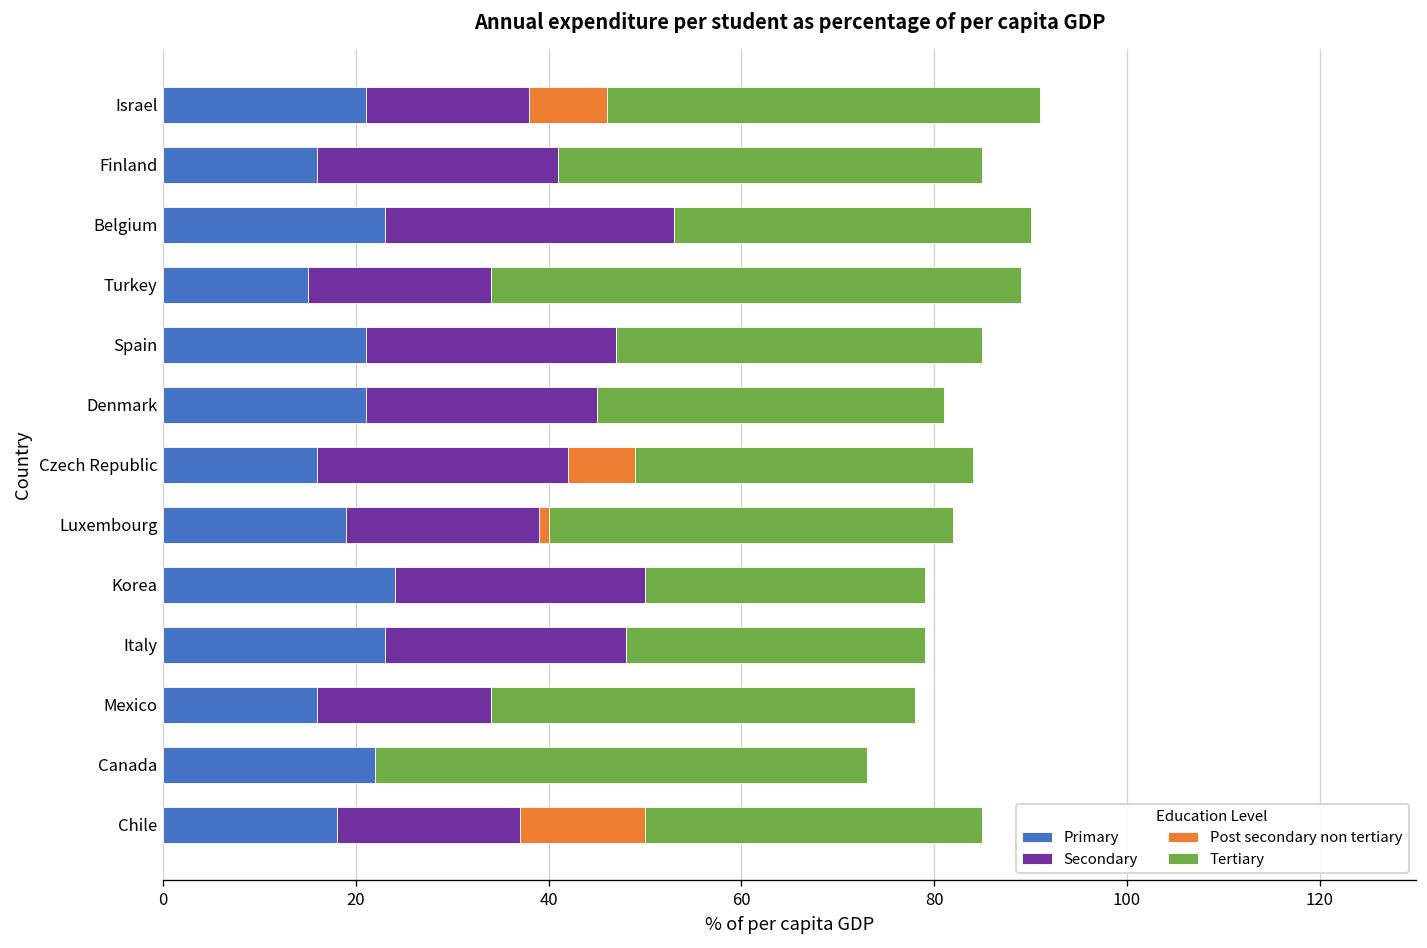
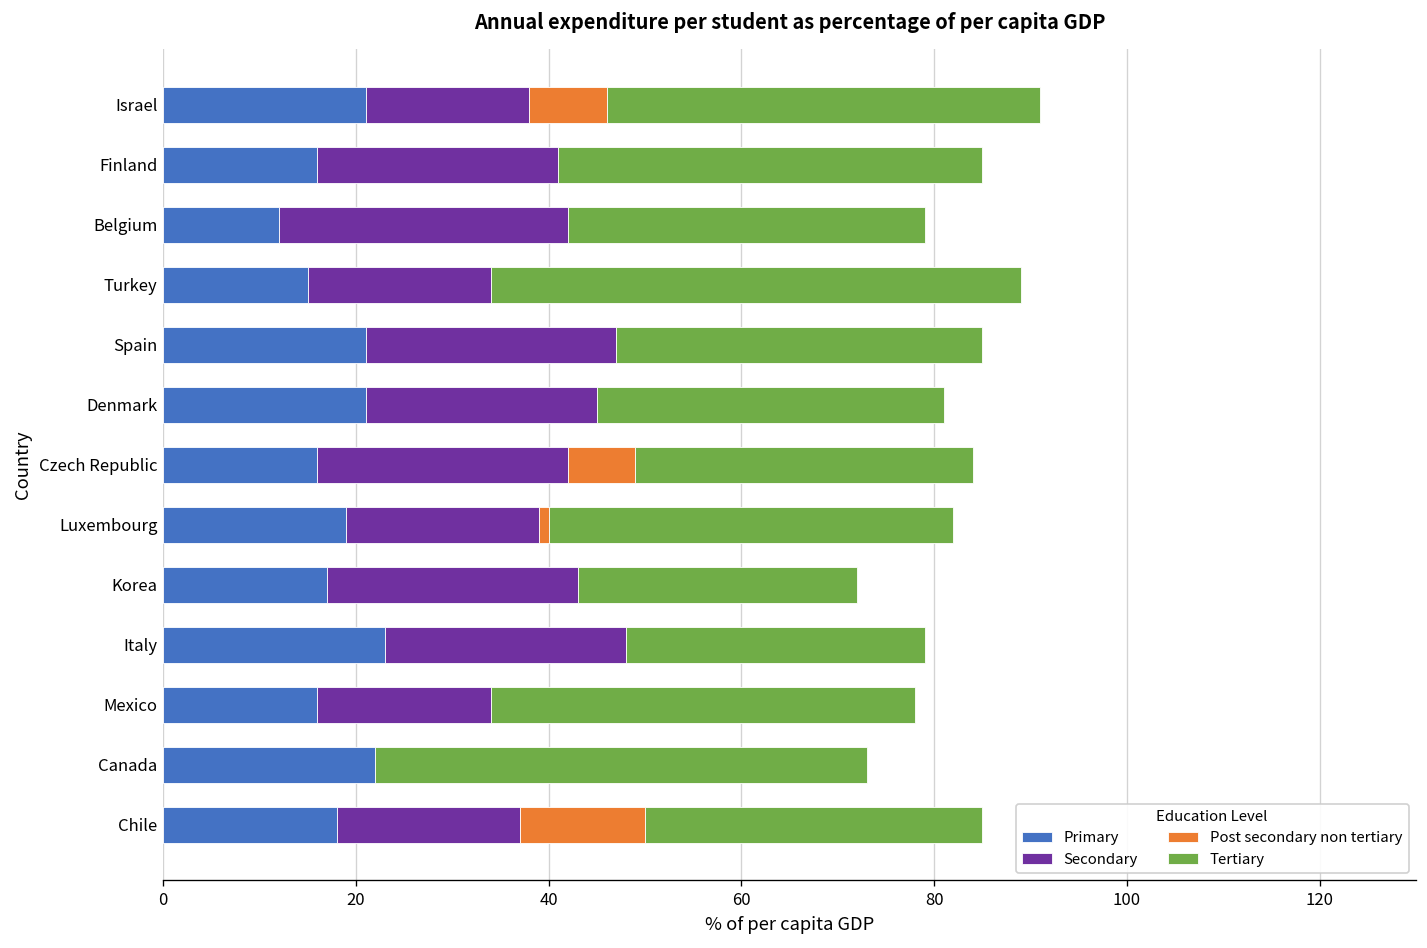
  {
    "Primary": {
      "Israel": 21,
      "Finland": 16,
-     "Belgium": 23,
+     "Belgium": 12,
      "Turkey": 15,
      "Spain": 21,
      "Denmark": 21,
      "Czech Republic": 16,
      "Luxembourg": 19,
-     "Korea": 24,
+     "Korea": 17,
      "Italy": 23,
      "Mexico": 16,
      "Canada": 22,
      "Chile": 18
    },
    "Secondary": {
      "Israel": 17,
      "Finland": 25,
      "Belgium": 30,
      "Turkey": 19,
      "Spain": 26,
      "Denmark": 24,
      "Czech Republic": 26,
      "Luxembourg": 20,
      "Korea": 26,
      "Italy": 25,
      "Mexico": 18,
      "Canada": 0,
      "Chile": 19
    },
    "Post secondary non tertiary": {
      "Israel": 8,
      "Finland": 0,
      "Belgium": 0,
      "Turkey": 0,
      "Spain": 0,
      "Denmark": 0,
      "Czech Republic": 7,
      "Luxembourg": 1,
      "Korea": 0,
      "Italy": 0,
      "Mexico": 0,
      "Canada": 0,
      "Chile": 13
    },
    "Tertiary": {
      "Israel": 45,
      "Finland": 44,
      "Belgium": 37,
      "Turkey": 55,
      "Spain": 38,
      "Denmark": 36,
      "Czech Republic": 35,
      "Luxembourg": 42,
      "Korea": 29,
      "Italy": 31,
      "Mexico": 44,
      "Canada": 51,
      "Chile": 35
    }
  }
